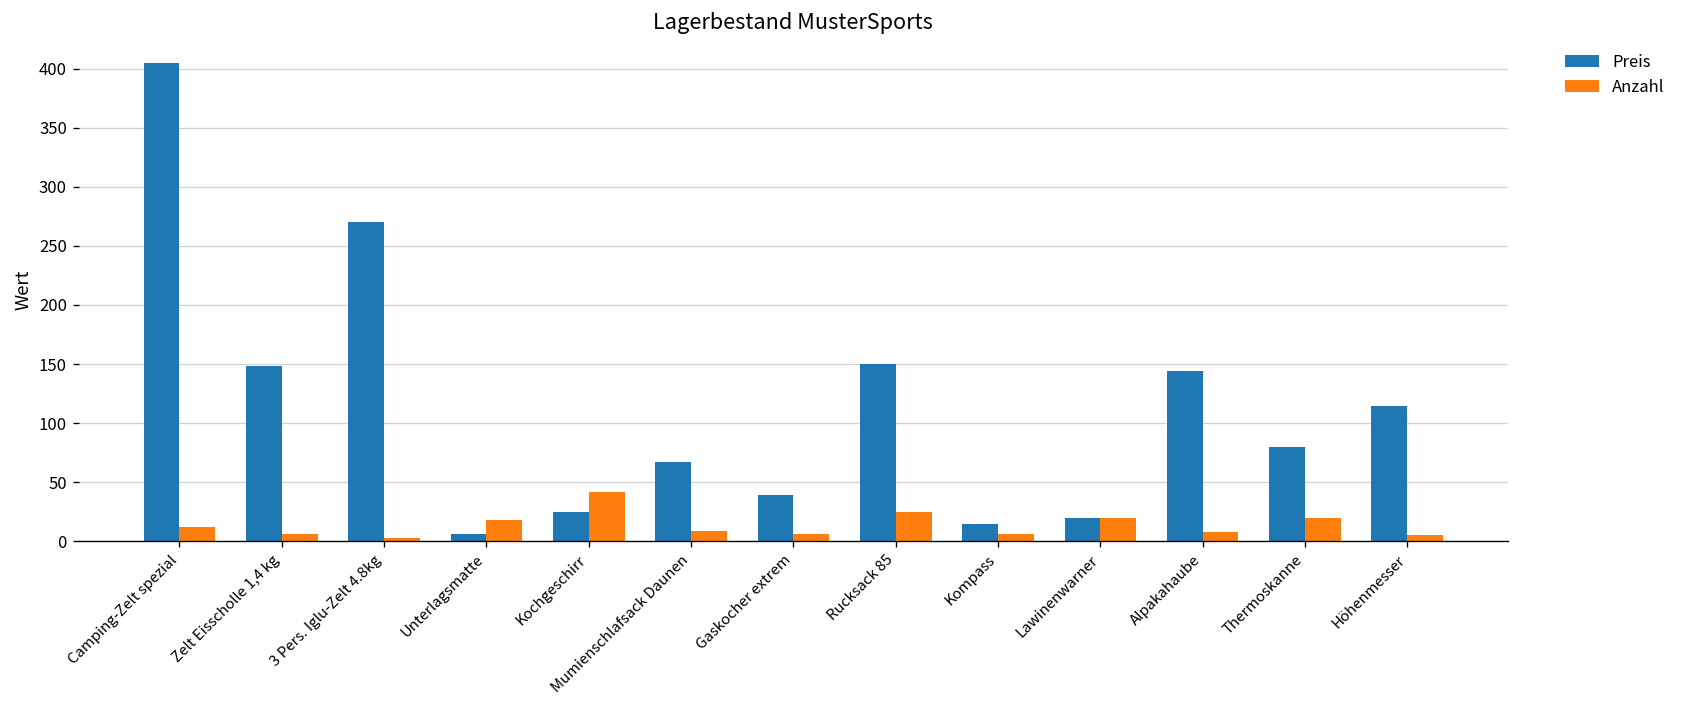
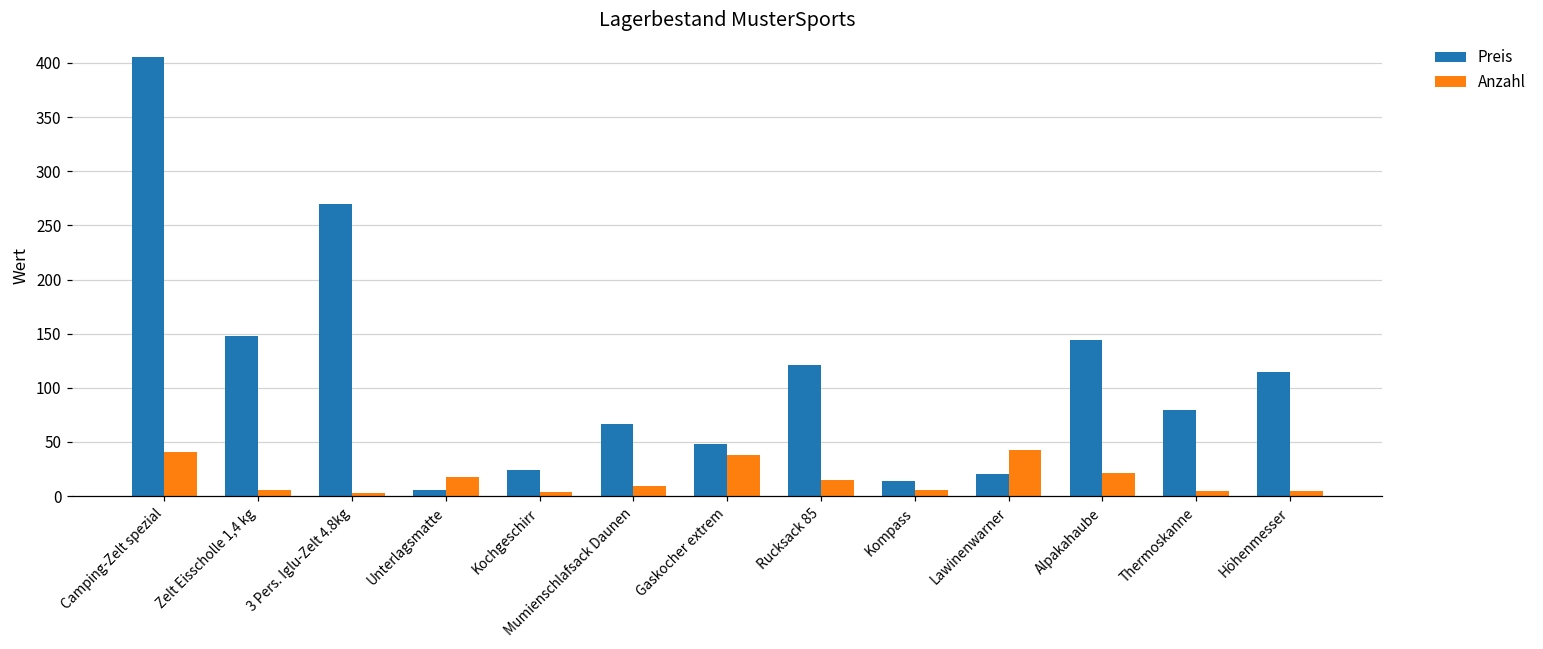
  {
    "Preis": {
      "Camping-Zelt spezial": 410,
      "Zelt Eisscholle 1,4 kg": 150,
      "3 Pers. Iglu-Zelt 4.8kg": 270,
      "Unterlagsmatte": 10,
      "Kochgeschirr": 20,
      "Mumienschlafsack Daunen": 70,
-     "Gaskocher extrem": 40,
-     "Rucksack 85": 150,
+     "Gaskocher extrem": 50,
+     "Rucksack 85": 120,
      "Kompass": 10,
      "Lawinenwarner": 20,
      "Alpakahaube": 140,
      "Thermoskanne": 80,
      "Höhenmesser": 110
    },
    "Anzahl": {
-     "Camping-Zelt spezial": 10,
+     "Camping-Zelt spezial": 40,
      "Zelt Eisscholle 1,4 kg": 10,
      "3 Pers. Iglu-Zelt 4.8kg": 0,
      "Unterlagsmatte": 20,
-     "Kochgeschirr": 40,
+     "Kochgeschirr": 0,
      "Mumienschlafsack Daunen": 10,
-     "Gaskocher extrem": 10,
-     "Rucksack 85": 30,
+     "Gaskocher extrem": 40,
+     "Rucksack 85": 20,
      "Kompass": 10,
-     "Lawinenwarner": 20,
-     "Alpakahaube": 10,
-     "Thermoskanne": 20,
+     "Lawinenwarner": 40,
+     "Alpakahaube": 20,
+     "Thermoskanne": 10,
      "Höhenmesser": 10
    }
  }
